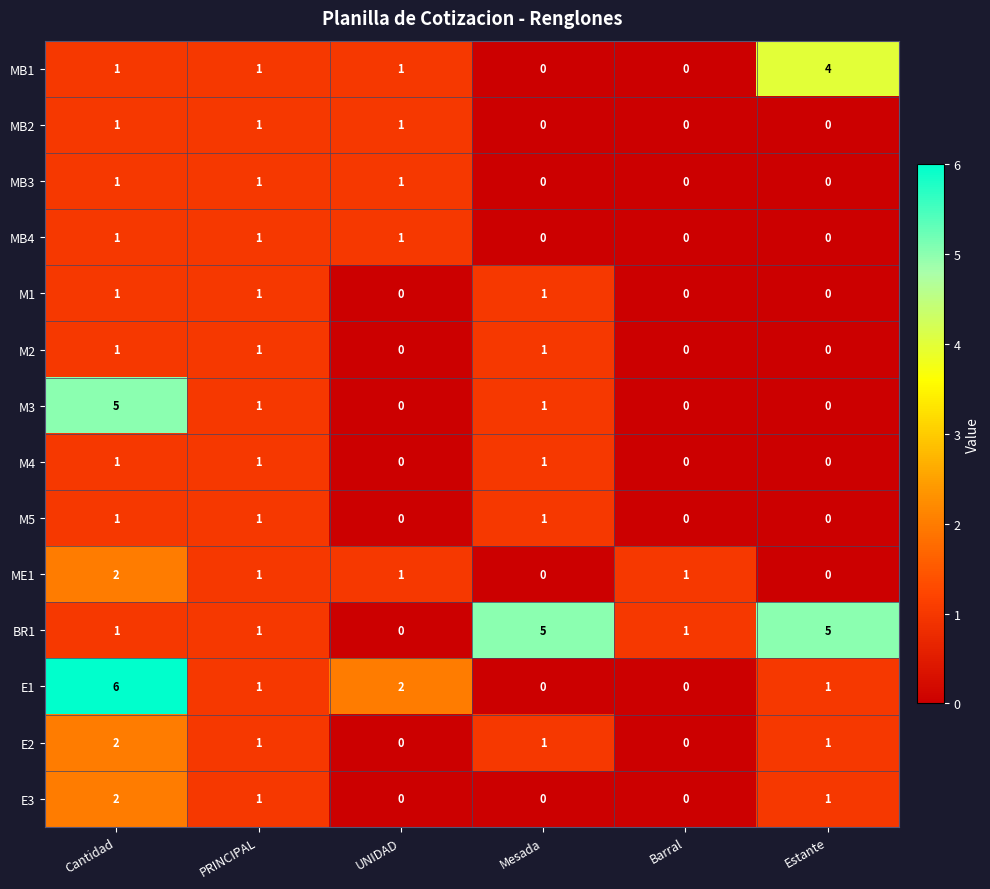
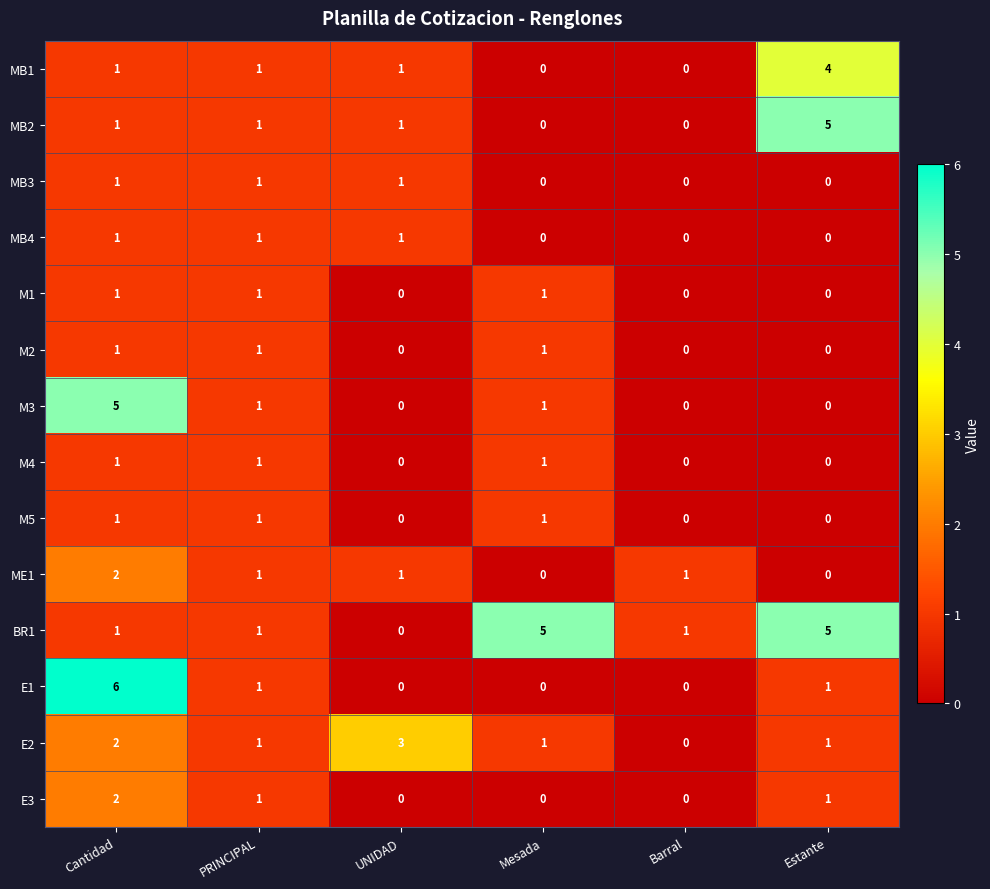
  {
    "MB1": {
      "Cantidad": 1,
      "PRINCIPAL": 1,
      "UNIDAD": 1,
      "Mesada": 0,
      "Barral": 0,
      "Estante": 4
    },
    "MB2": {
      "Cantidad": 1,
      "PRINCIPAL": 1,
      "UNIDAD": 1,
      "Mesada": 0,
      "Barral": 0,
-     "Estante": 0
+     "Estante": 5
    },
    "MB3": {
      "Cantidad": 1,
      "PRINCIPAL": 1,
      "UNIDAD": 1,
      "Mesada": 0,
      "Barral": 0,
      "Estante": 0
    },
    "MB4": {
      "Cantidad": 1,
      "PRINCIPAL": 1,
      "UNIDAD": 1,
      "Mesada": 0,
      "Barral": 0,
      "Estante": 0
    },
    "M1": {
      "Cantidad": 1,
      "PRINCIPAL": 1,
      "UNIDAD": 0,
      "Mesada": 1,
      "Barral": 0,
      "Estante": 0
    },
    "M2": {
      "Cantidad": 1,
      "PRINCIPAL": 1,
      "UNIDAD": 0,
      "Mesada": 1,
      "Barral": 0,
      "Estante": 0
    },
    "M3": {
      "Cantidad": 5,
      "PRINCIPAL": 1,
      "UNIDAD": 0,
      "Mesada": 1,
      "Barral": 0,
      "Estante": 0
    },
    "M4": {
      "Cantidad": 1,
      "PRINCIPAL": 1,
      "UNIDAD": 0,
      "Mesada": 1,
      "Barral": 0,
      "Estante": 0
    },
    "M5": {
      "Cantidad": 1,
      "PRINCIPAL": 1,
      "UNIDAD": 0,
      "Mesada": 1,
      "Barral": 0,
      "Estante": 0
    },
    "ME1": {
      "Cantidad": 2,
      "PRINCIPAL": 1,
      "UNIDAD": 1,
      "Mesada": 0,
      "Barral": 1,
      "Estante": 0
    },
    "BR1": {
      "Cantidad": 1,
      "PRINCIPAL": 1,
      "UNIDAD": 0,
      "Mesada": 5,
      "Barral": 1,
      "Estante": 5
    },
    "E1": {
      "Cantidad": 6,
      "PRINCIPAL": 1,
-     "UNIDAD": 2,
+     "UNIDAD": 0,
      "Mesada": 0,
      "Barral": 0,
      "Estante": 1
    },
    "E2": {
      "Cantidad": 2,
      "PRINCIPAL": 1,
-     "UNIDAD": 0,
+     "UNIDAD": 3,
      "Mesada": 1,
      "Barral": 0,
      "Estante": 1
    },
    "E3": {
      "Cantidad": 2,
      "PRINCIPAL": 1,
      "UNIDAD": 0,
      "Mesada": 0,
      "Barral": 0,
      "Estante": 1
    }
  }
